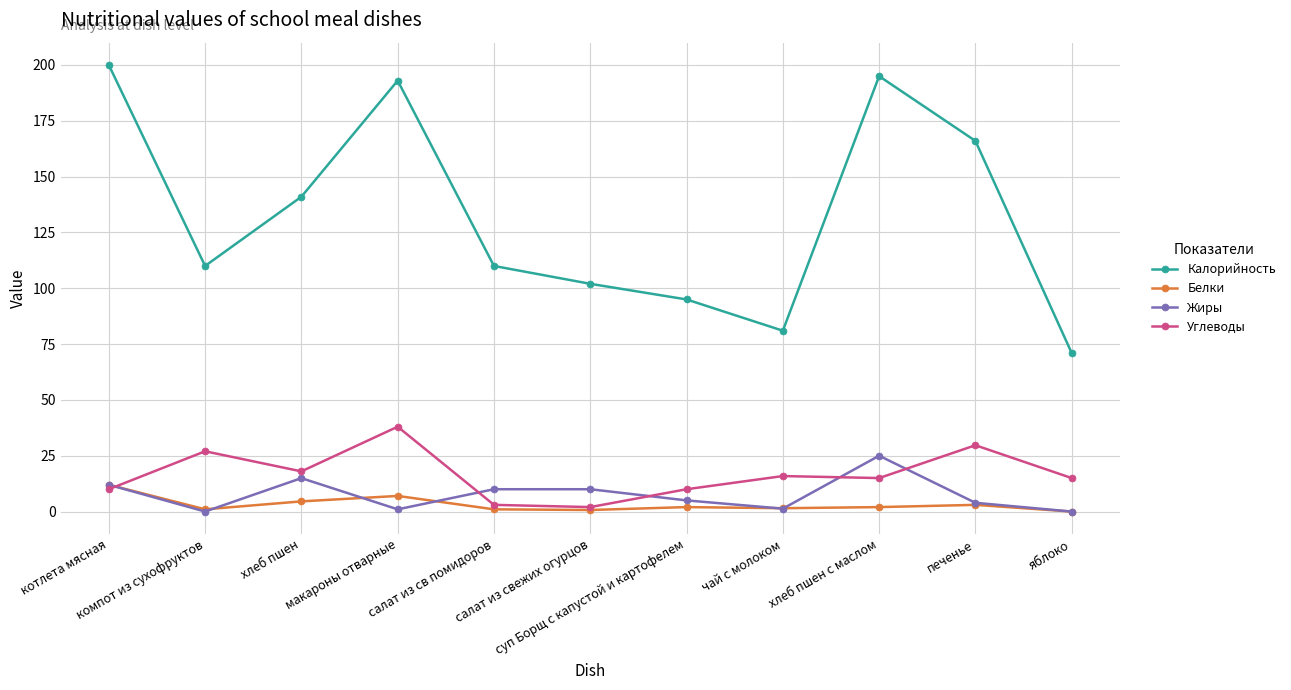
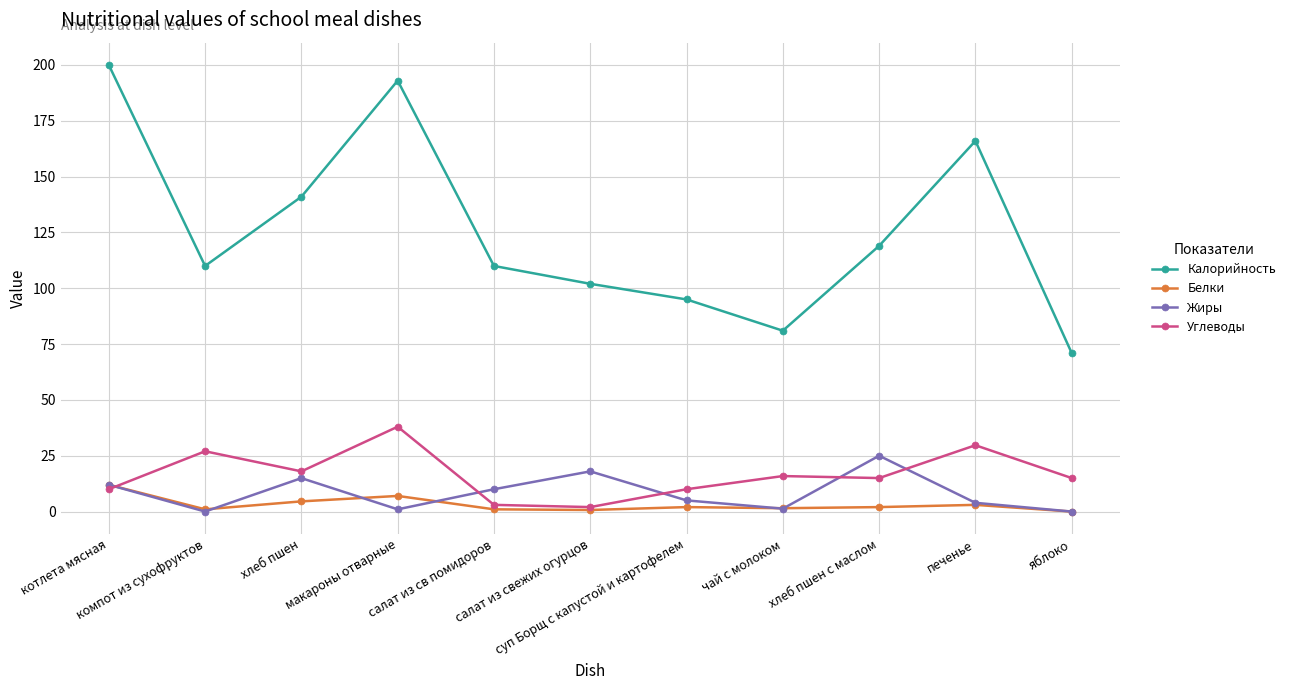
  {
    "Калорийность": {
      "котлета мясная": 200,
      "компот из сухофруктов": 110,
      "хлеб пшен": 141,
      "макароны отварные": 193,
      "салат из св помидоров": 110,
      "салат из свежих огурцов": 102,
      "суп Борщ с капустой и картофелем": 95,
      "чай с молоком": 81,
-     "хлеб пшен с маслом": 195,
+     "хлеб пшен с маслом": 119,
      "печенье": 166,
      "яблоко": 71
    },
    "Белки": {
      "хлеб пшен": 5,
      "макароны отварные": 7,
      "салат из св помидоров": 1,
      "салат из свежих огурцов": 1,
      "суп Борщ с капустой и картофелем": 2,
      "хлеб пшен с маслом": 2
    },
    "Жиры": {
      "хлеб пшен": 15,
      "макароны отварные": 1,
      "салат из св помидоров": 10,
-     "салат из свежих огурцов": 10,
+     "салат из свежих огурцов": 18,
      "суп Борщ с капустой и картофелем": 5,
      "хлеб пшен с маслом": 25
    },
    "Углеводы": {
      "котлета мясная": 10,
      "компот из сухофруктов": 27,
      "хлеб пшен": 18,
      "макароны отварные": 38,
      "салат из св помидоров": 3,
      "салат из свежих огурцов": 2,
      "суп Борщ с капустой и картофелем": 10,
      "чай с молоком": 16,
      "хлеб пшен с маслом": 15,
      "печенье": 30,
      "яблоко": 15
    }
  }
